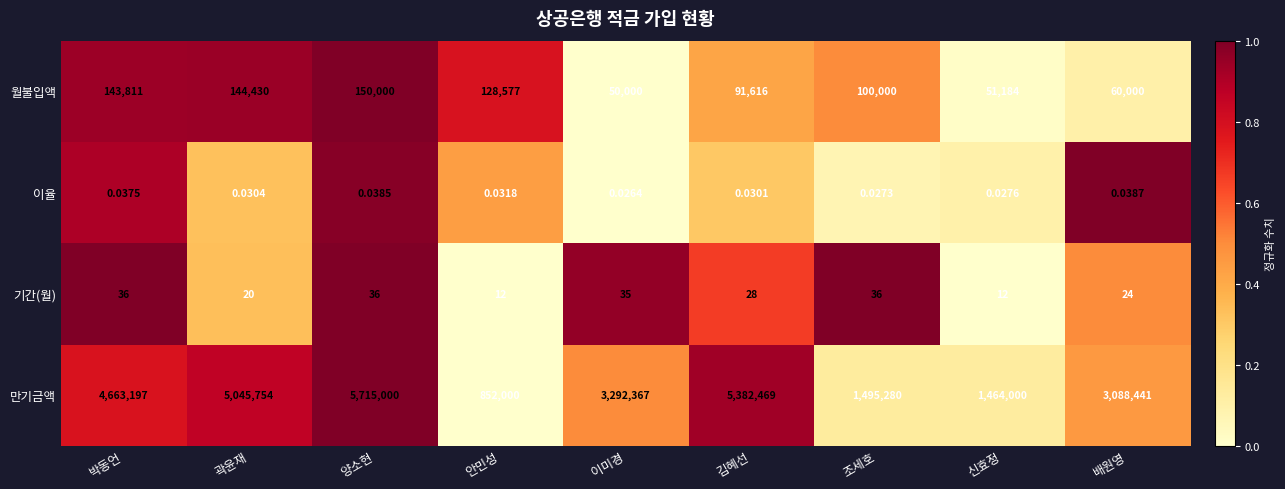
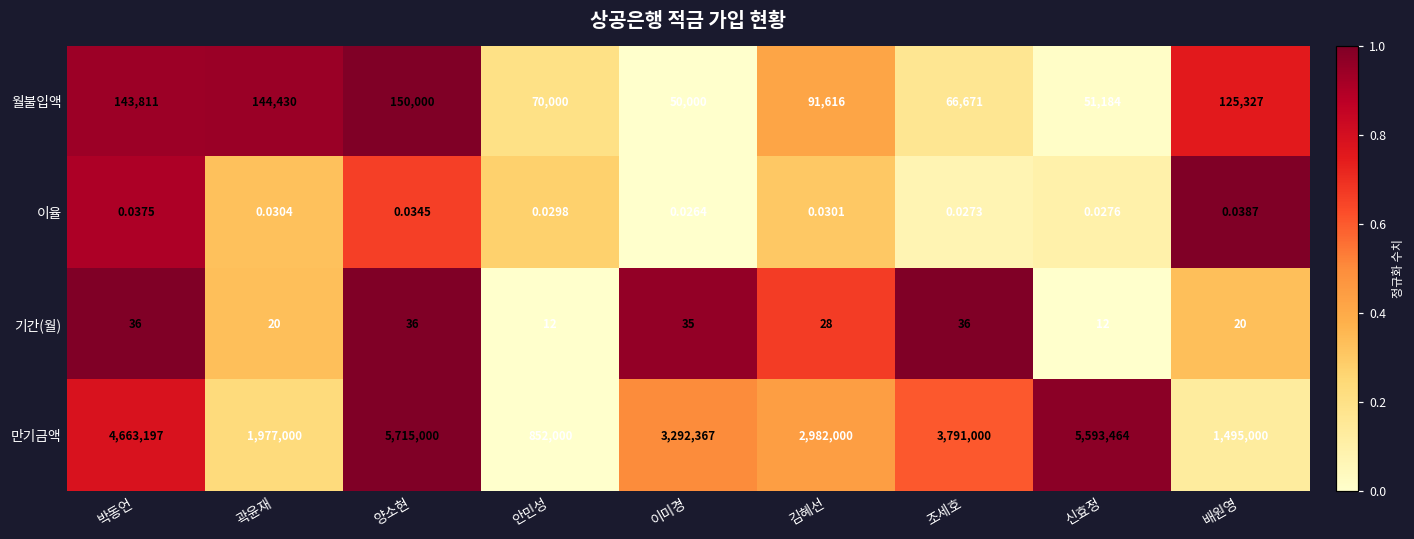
  {
    "월불입액": {
      "박동언": "143,811",
      "곽윤재": "144,430",
      "양소현": "150,000",
-     "안민성": "128,577",
+     "안민성": "70,000",
      "이미경": "50,000",
      "김혜선": "91,616",
-     "조세호": "100,000",
+     "조세호": "66,671",
      "신효정": "51,184",
-     "배원영": "60,000"
+     "배원영": "125,327"
    },
    "이율": {
      "박동언": "0.0375",
      "곽윤재": "0.0304",
-     "양소현": "0.0385",
-     "안민성": "0.0318",
+     "양소현": "0.0345",
+     "안민성": "0.0298",
      "이미경": "0.0264",
      "김혜선": "0.0301",
      "조세호": "0.0273",
      "신효정": "0.0276",
      "배원영": "0.0387"
    },
    "기간(월)": {
      "박동언": "36",
      "곽윤재": "20",
      "양소현": "36",
      "안민성": "12",
      "이미경": "35",
      "김혜선": "28",
      "조세호": "36",
      "신효정": "12",
-     "배원영": "24"
+     "배원영": "20"
    },
    "만기금액": {
      "박동언": "4,663,197",
-     "곽윤재": "5,045,754",
+     "곽윤재": "1,977,000",
      "양소현": "5,715,000",
      "안민성": "852,000",
      "이미경": "3,292,367",
-     "김혜선": "5,382,469",
-     "조세호": "1,495,280",
-     "신효정": "1,464,000",
-     "배원영": "3,088,441"
+     "김혜선": "2,982,000",
+     "조세호": "3,791,000",
+     "신효정": "5,593,464",
+     "배원영": "1,495,000"
    }
  }
